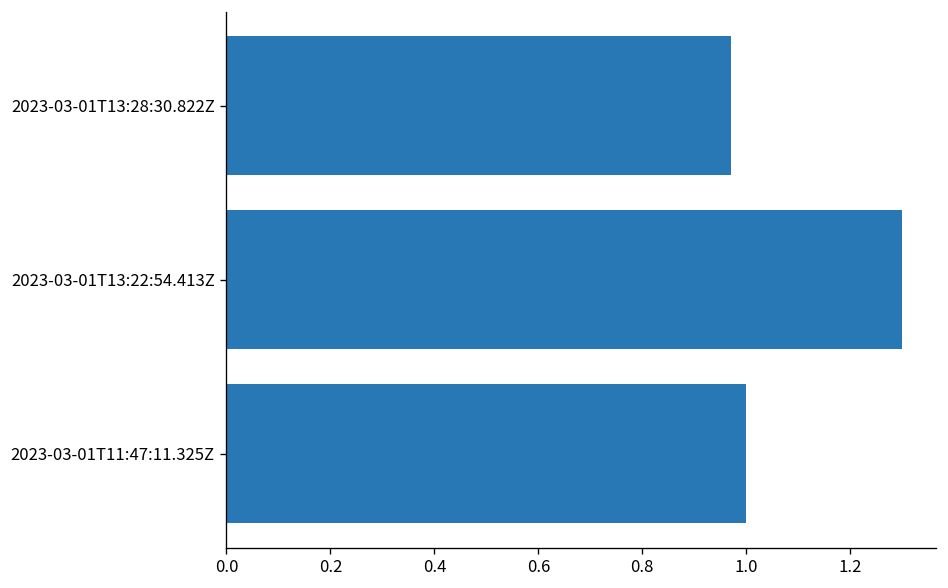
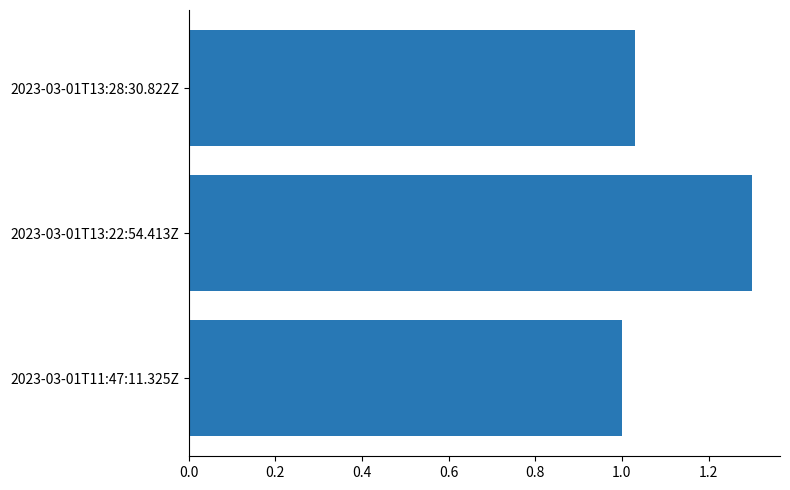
  {
-   "2023-03-01T13:28:30.822Z": 0.97,
+   "2023-03-01T13:28:30.822Z": 1.03,
    "2023-03-01T13:22:54.413Z": 1.30,
    "2023-03-01T11:47:11.325Z": 1.00
  }
